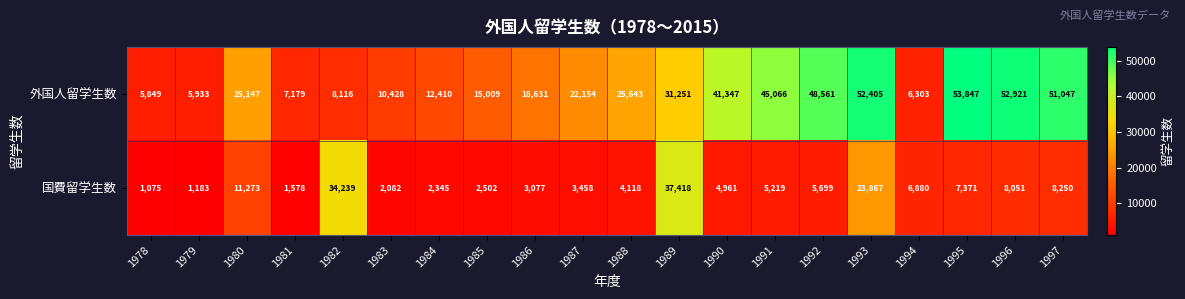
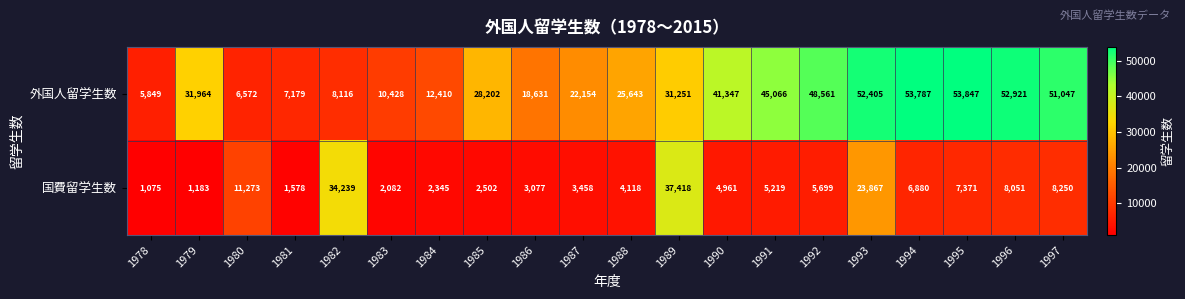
  {
    "外国人留学生数": {
      "1978": "5,849",
-     "1979": "5,933",
-     "1980": "25,147",
+     "1979": "31,964",
+     "1980": "6,572",
      "1981": "7,179",
      "1982": "8,116",
      "1983": "10,428",
      "1984": "12,410",
-     "1985": "15,009",
+     "1985": "28,202",
      "1986": "18,631",
      "1987": "22,154",
      "1988": "25,643",
      "1989": "31,251",
      "1990": "41,347",
      "1991": "45,066",
      "1992": "48,561",
      "1993": "52,405",
-     "1994": "6,303",
+     "1994": "53,787",
      "1995": "53,847",
      "1996": "52,921",
      "1997": "51,047"
    },
    "国費留学生数": {
      "1978": "1,075",
      "1979": "1,183",
      "1980": "11,273",
      "1981": "1,578",
      "1982": "34,239",
      "1983": "2,082",
      "1984": "2,345",
      "1985": "2,502",
      "1986": "3,077",
      "1987": "3,458",
      "1988": "4,118",
      "1989": "37,418",
      "1990": "4,961",
      "1991": "5,219",
      "1992": "5,699",
      "1993": "23,867",
      "1994": "6,880",
      "1995": "7,371",
      "1996": "8,051",
      "1997": "8,250"
    }
  }
